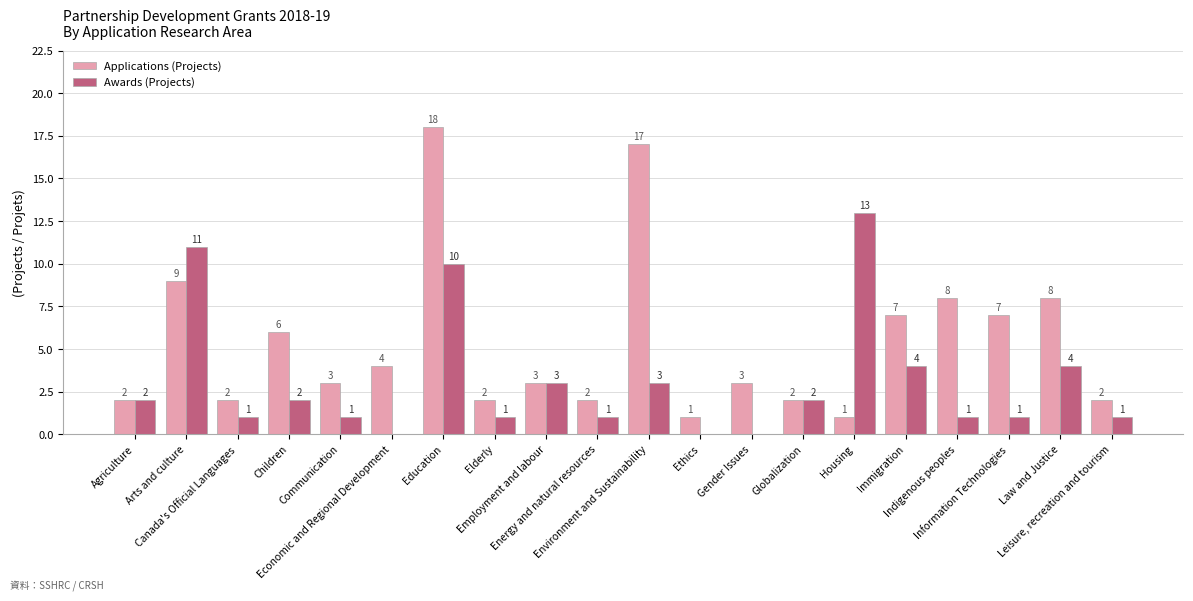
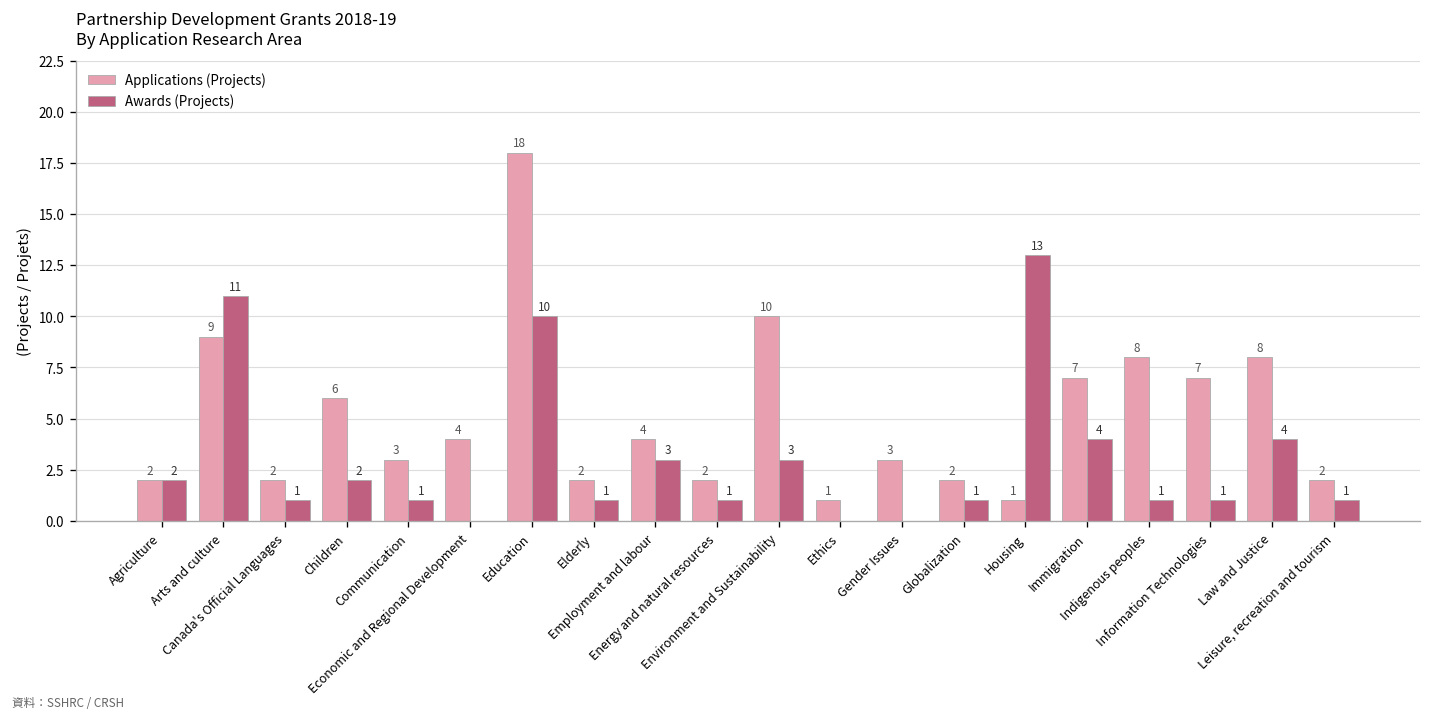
  {
    "Applications (Projects)": {
      "Agriculture": 2,
      "Arts and culture": 9,
      "Canada's Official Languages": 2,
      "Children": 6,
      "Communication": 3,
      "Economic and Regional Development": 4,
      "Education": 18,
      "Elderly": 2,
-     "Employment and labour": 3,
+     "Employment and labour": 4,
      "Energy and natural resources": 2,
-     "Environment and Sustainability": 17,
+     "Environment and Sustainability": 10,
      "Ethics": 1,
      "Gender Issues": 3,
      "Globalization": 2,
      "Housing": 1,
      "Immigration": 7,
      "Indigenous peoples": 8,
      "Information Technologies": 7,
      "Law and Justice": 8,
      "Leisure, recreation and tourism": 2
    },
    "Awards (Projects)": {
      "Agriculture": 2,
      "Arts and culture": 11,
      "Canada's Official Languages": 1,
      "Children": 2,
      "Communication": 1,
      "Education": 10,
      "Elderly": 1,
      "Employment and labour": 3,
      "Energy and natural resources": 1,
      "Environment and Sustainability": 3,
-     "Globalization": 2,
+     "Globalization": 1,
      "Housing": 13,
      "Immigration": 4,
      "Indigenous peoples": 1,
      "Information Technologies": 1,
      "Law and Justice": 4,
      "Leisure, recreation and tourism": 1
    }
  }
